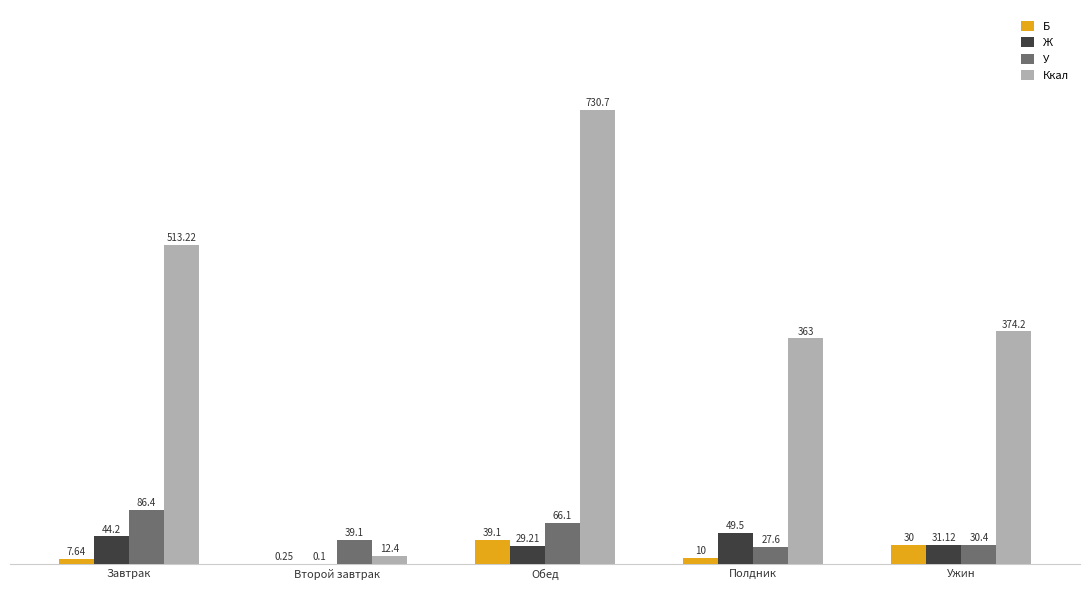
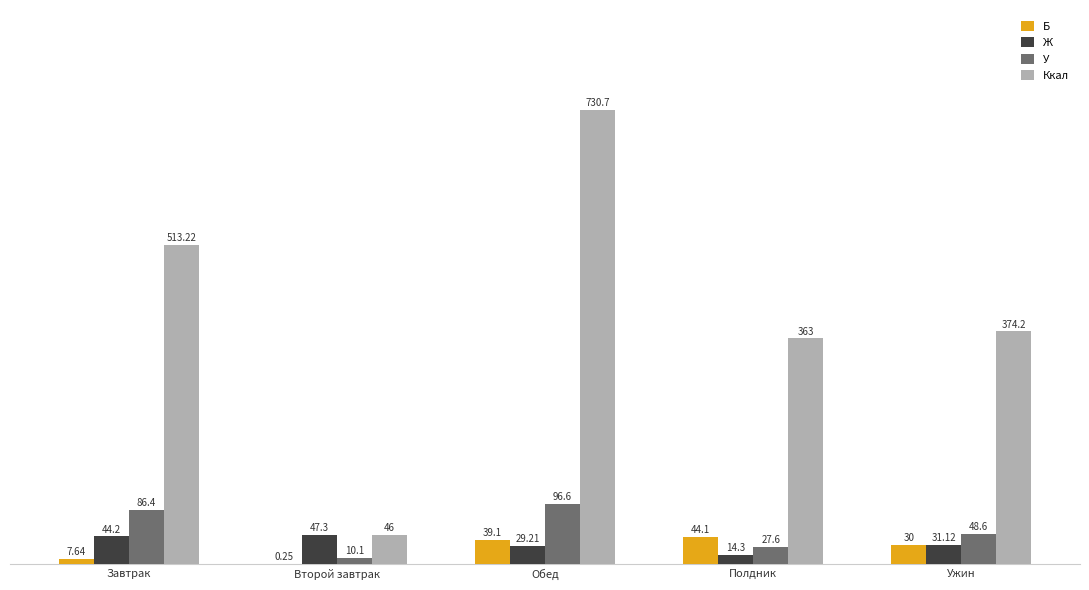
  {
    "Б": {
      "Завтрак": 7.64,
      "Второй завтрак": 0.25,
      "Обед": 39.1,
-     "Полдник": 10,
+     "Полдник": 44.1,
      "Ужин": 30
    },
    "Ж": {
      "Завтрак": 44.2,
-     "Второй завтрак": 0.1,
+     "Второй завтрак": 47.3,
      "Обед": 29.21,
-     "Полдник": 49.5,
+     "Полдник": 14.3,
      "Ужин": 31.12
    },
    "У": {
      "Завтрак": 86.4,
-     "Второй завтрак": 39.1,
-     "Обед": 66.1,
+     "Второй завтрак": 10.1,
+     "Обед": 96.6,
      "Полдник": 27.6,
-     "Ужин": 30.4
+     "Ужин": 48.6
    },
    "Ккал": {
      "Завтрак": 513.22,
-     "Второй завтрак": 12.4,
+     "Второй завтрак": 46,
      "Обед": 730.7,
      "Полдник": 363,
      "Ужин": 374.2
    }
  }
